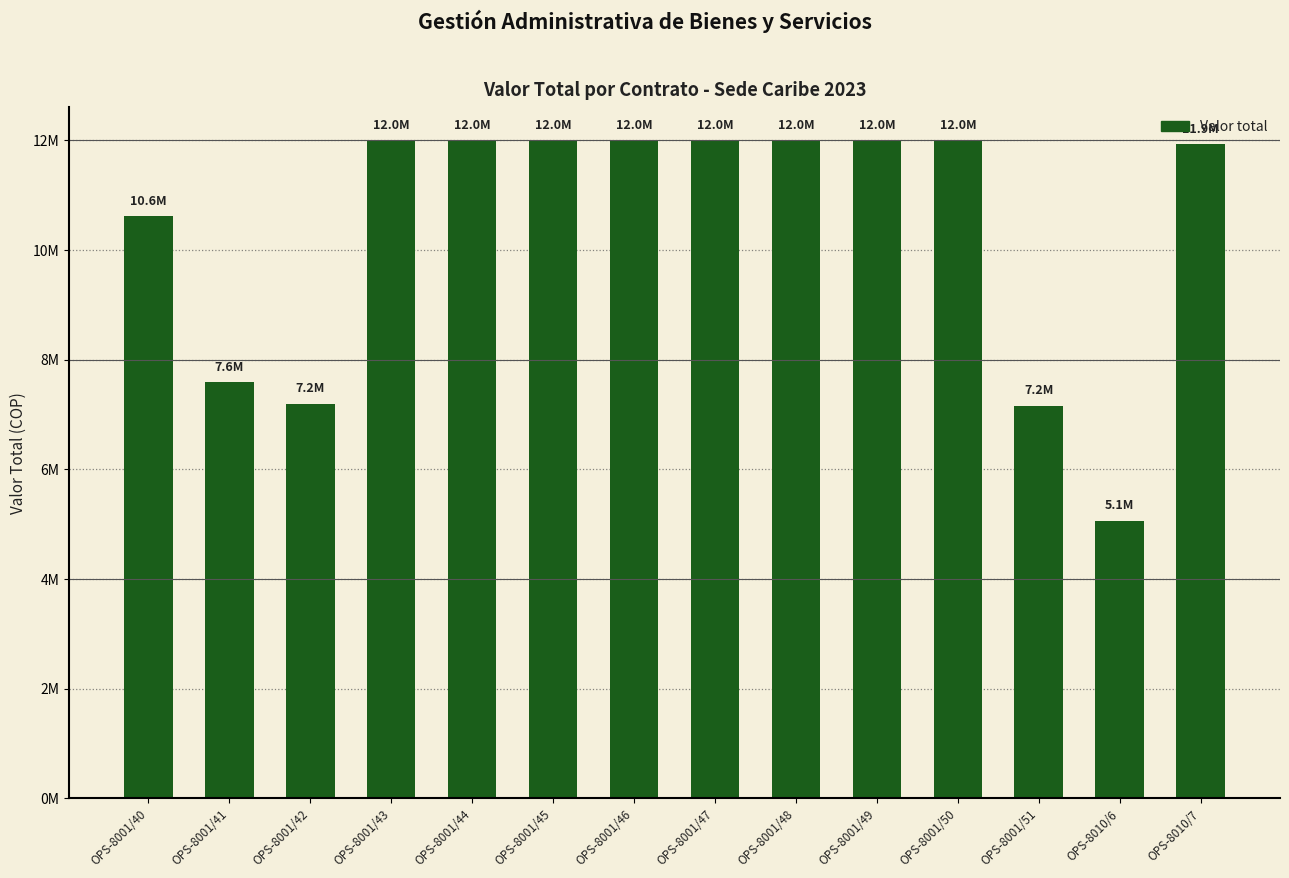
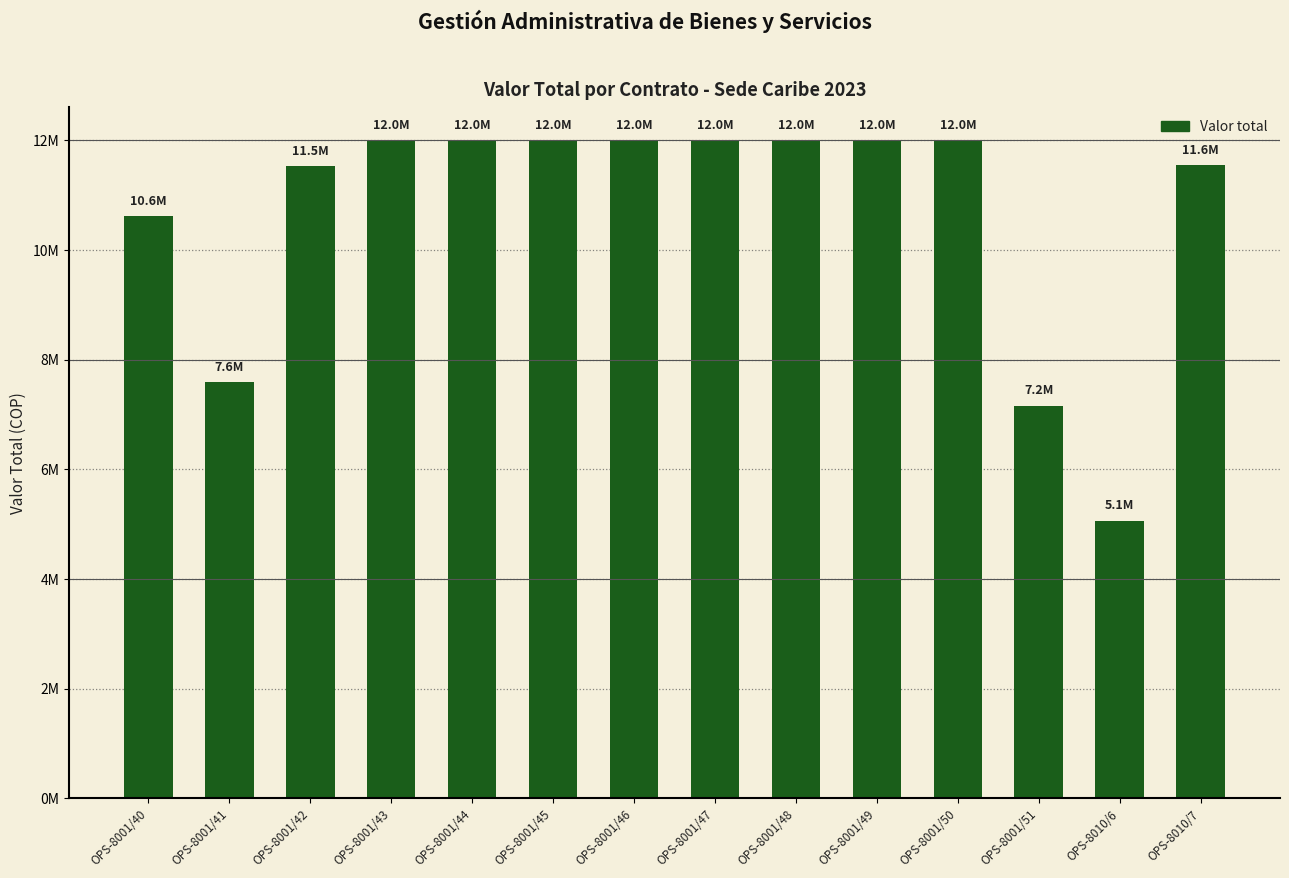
  {
    "OPS-8001/40": "10.6M",
    "OPS-8001/41": "7.6M",
-   "OPS-8001/42": "7.2M",
+   "OPS-8001/42": "11.5M",
    "OPS-8001/43": "12.0M",
    "OPS-8001/44": "12.0M",
    "OPS-8001/45": "12.0M",
    "OPS-8001/46": "12.0M",
    "OPS-8001/47": "12.0M",
    "OPS-8001/48": "12.0M",
    "OPS-8001/49": "12.0M",
    "OPS-8001/50": "12.0M",
    "OPS-8001/51": "7.2M",
    "OPS-8010/6": "5.1M",
-   "OPS-8010/7": "11.9M"
+   "OPS-8010/7": "11.6M"
  }
